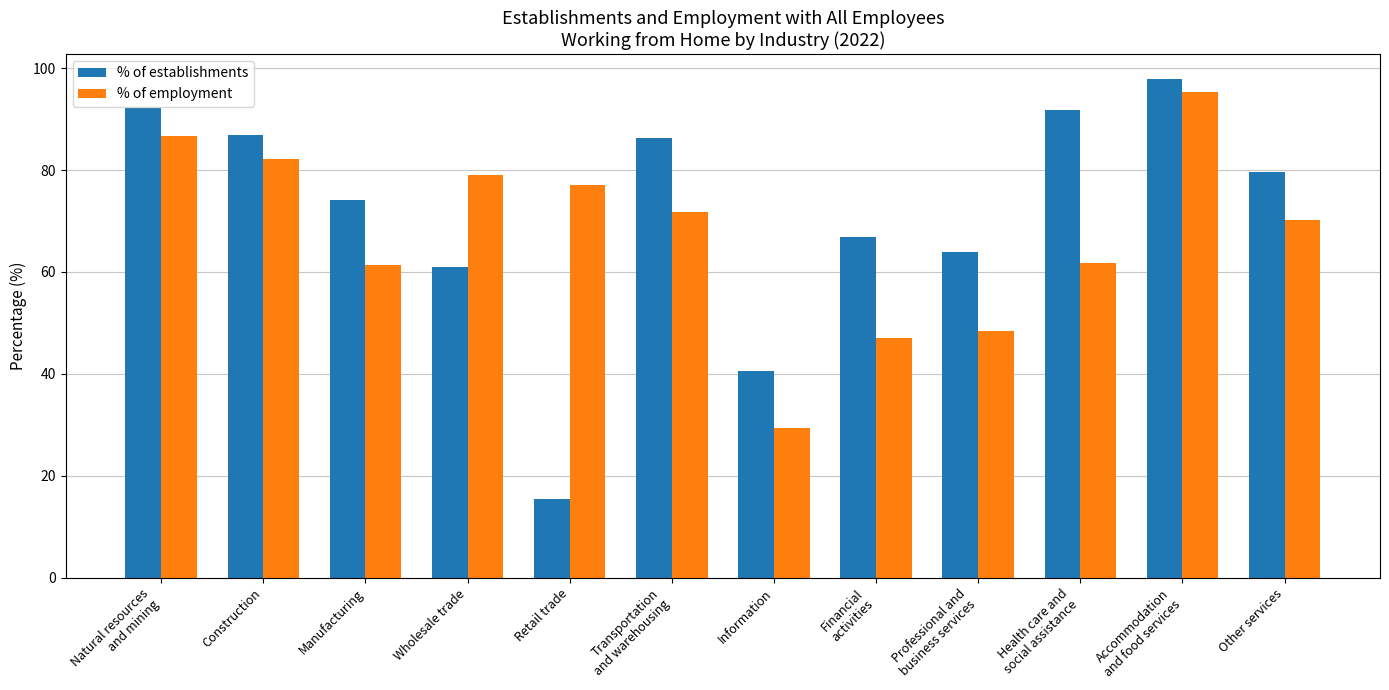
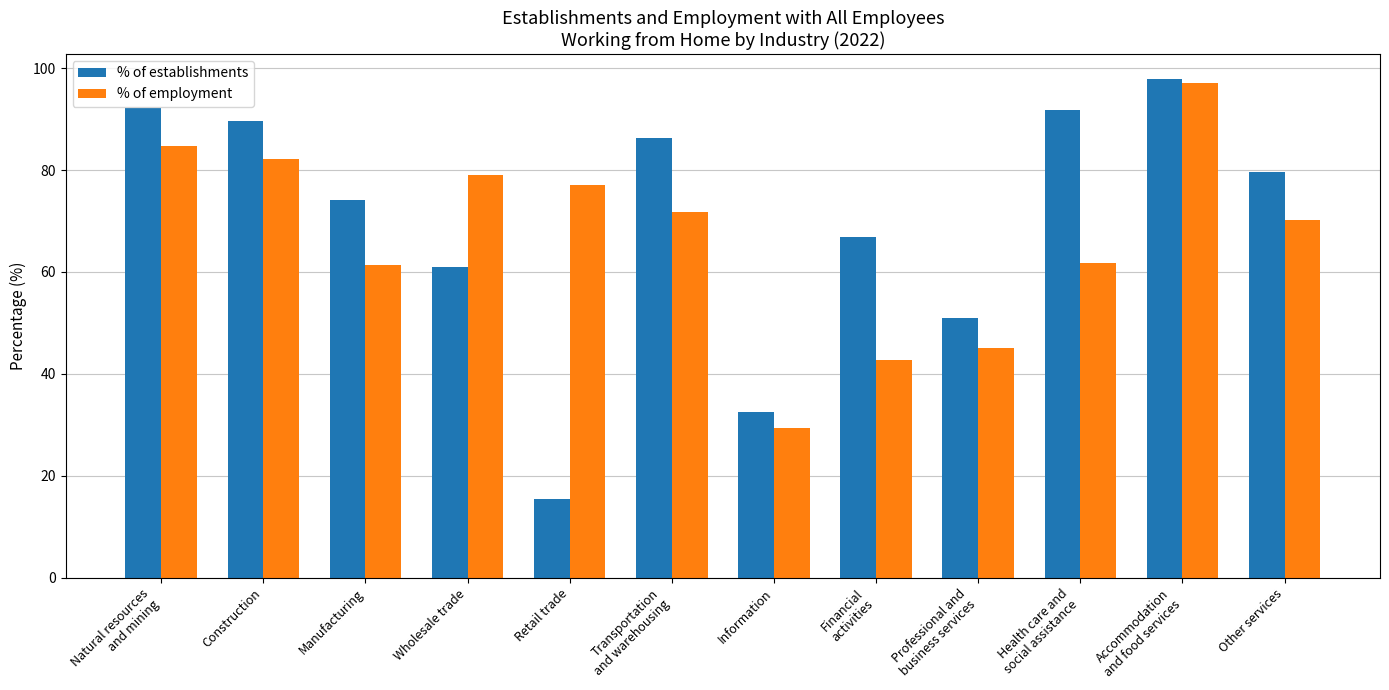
  {
    "% of establishments": {
      "Natural resources and mining": 92,
-     "Construction": 87,
+     "Construction": 90,
      "Manufacturing": 74,
      "Wholesale trade": 61,
      "Retail trade": 16,
      "Transportation and warehousing": 86,
-     "Information": 41,
+     "Information": 33,
      "Financial activities": 67,
-     "Professional and business services": 64,
+     "Professional and business services": 51,
      "Health care and social assistance": 92,
      "Accommodation and food services": 98,
      "Other services": 80
    },
    "% of employment": {
-     "Natural resources and mining": 87,
+     "Natural resources and mining": 85,
      "Construction": 82,
      "Manufacturing": 61,
      "Wholesale trade": 79,
      "Retail trade": 77,
      "Transportation and warehousing": 72,
      "Information": 29,
-     "Financial activities": 47,
-     "Professional and business services": 49,
+     "Financial activities": 43,
+     "Professional and business services": 45,
      "Health care and social assistance": 62,
-     "Accommodation and food services": 95,
+     "Accommodation and food services": 97,
      "Other services": 70
    }
  }
